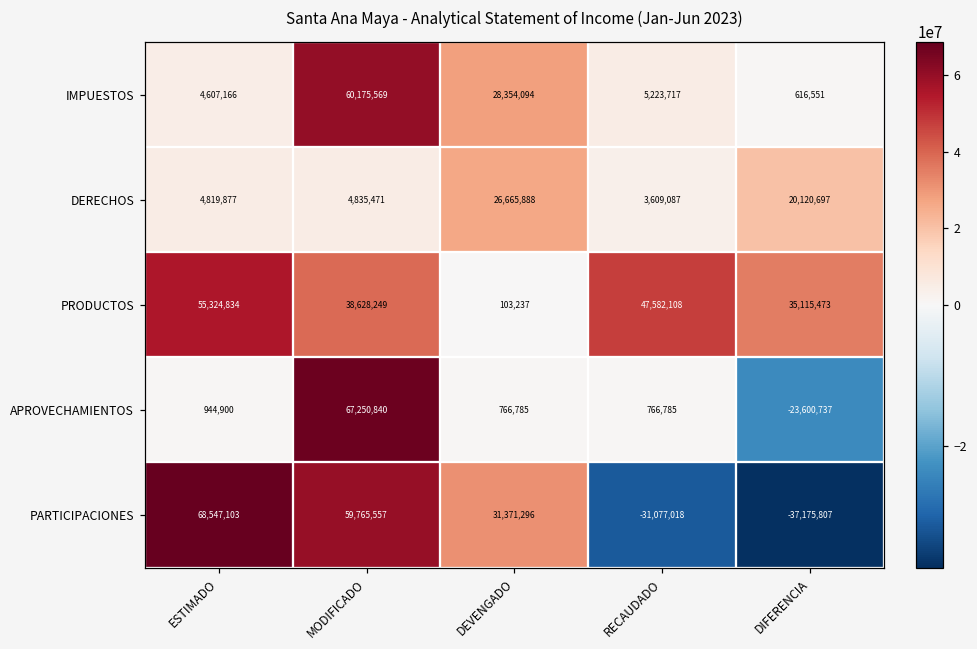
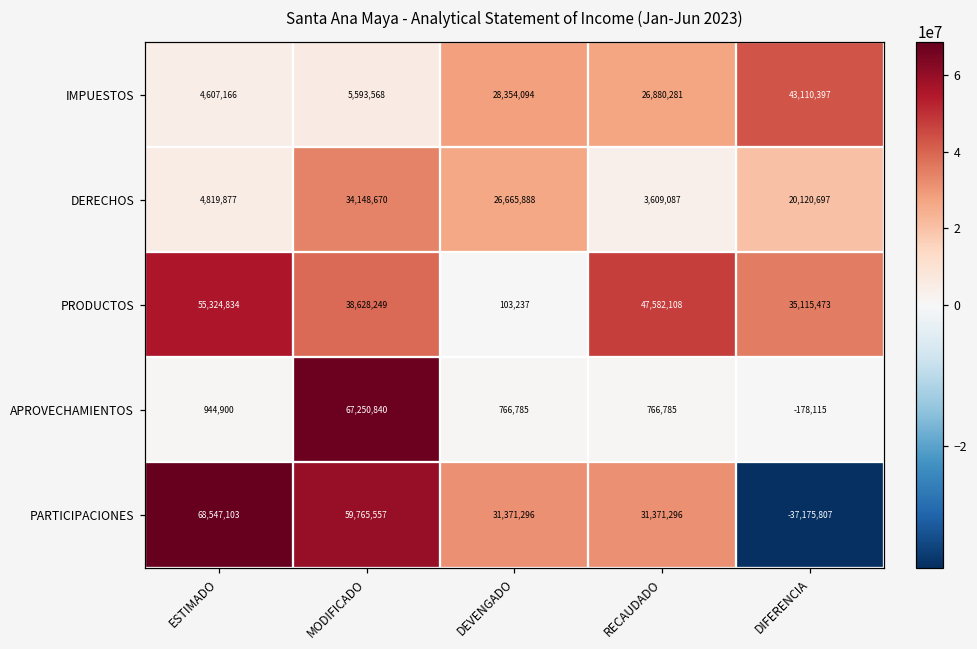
  {
    "IMPUESTOS": {
      "ESTIMADO": "4,607,166",
-     "MODIFICADO": "60,175,569",
+     "MODIFICADO": "5,593,568",
      "DEVENGADO": "28,354,094",
-     "RECAUDADO": "5,223,717",
-     "DIFERENCIA": "616,551"
+     "RECAUDADO": "26,880,281",
+     "DIFERENCIA": "43,110,397"
    },
    "DERECHOS": {
      "ESTIMADO": "4,819,877",
-     "MODIFICADO": "4,835,471",
+     "MODIFICADO": "34,148,670",
      "DEVENGADO": "26,665,888",
      "RECAUDADO": "3,609,087",
      "DIFERENCIA": "20,120,697"
    },
    "PRODUCTOS": {
      "ESTIMADO": "55,324,834",
      "MODIFICADO": "38,628,249",
      "DEVENGADO": "103,237",
      "RECAUDADO": "47,582,108",
      "DIFERENCIA": "35,115,473"
    },
    "APROVECHAMIENTOS": {
      "ESTIMADO": "944,900",
      "MODIFICADO": "67,250,840",
      "DEVENGADO": "766,785",
      "RECAUDADO": "766,785",
-     "DIFERENCIA": "-23,600,737"
+     "DIFERENCIA": "-178,115"
    },
    "PARTICIPACIONES": {
      "ESTIMADO": "68,547,103",
      "MODIFICADO": "59,765,557",
      "DEVENGADO": "31,371,296",
-     "RECAUDADO": "-31,077,018",
+     "RECAUDADO": "31,371,296",
      "DIFERENCIA": "-37,175,807"
    }
  }
